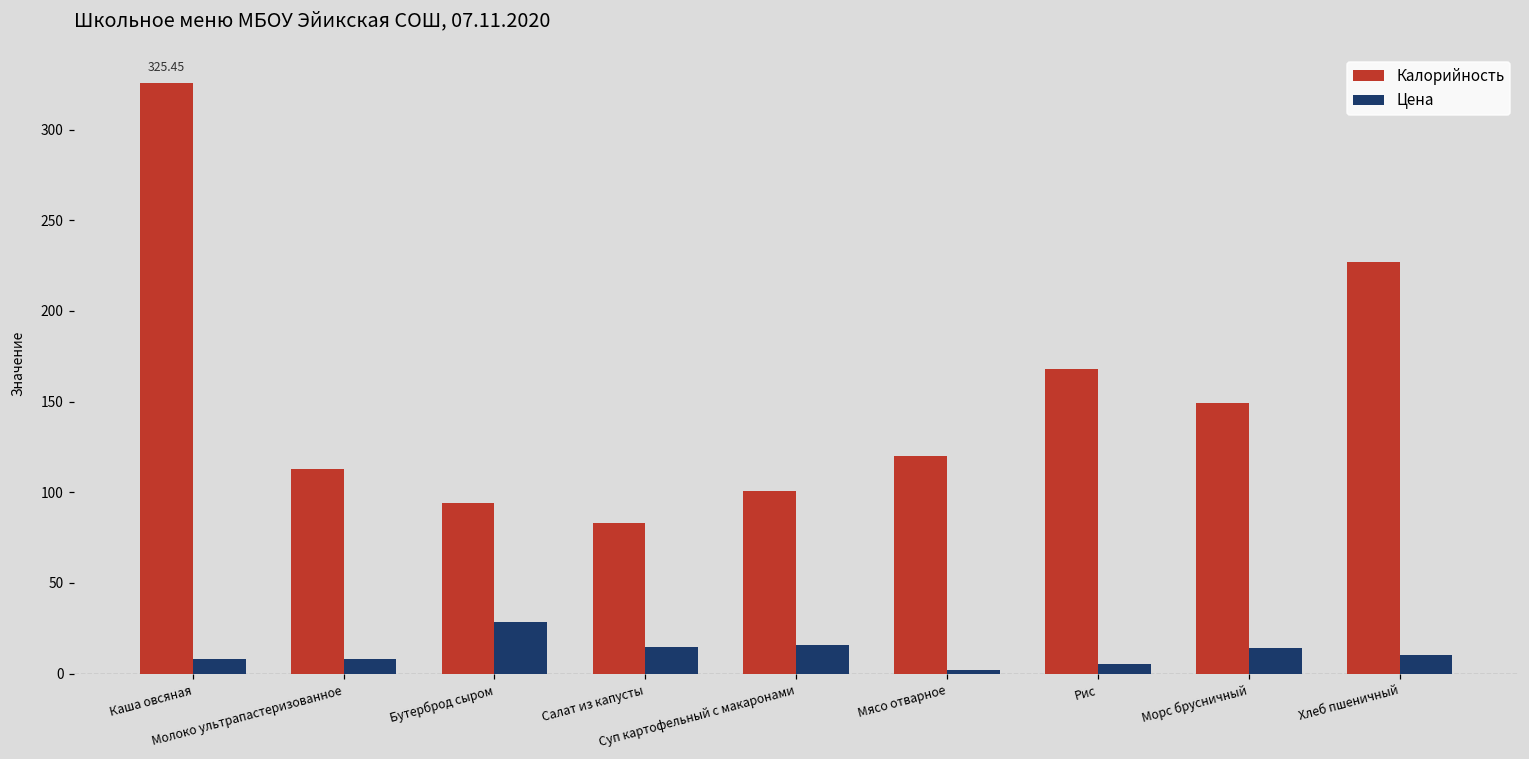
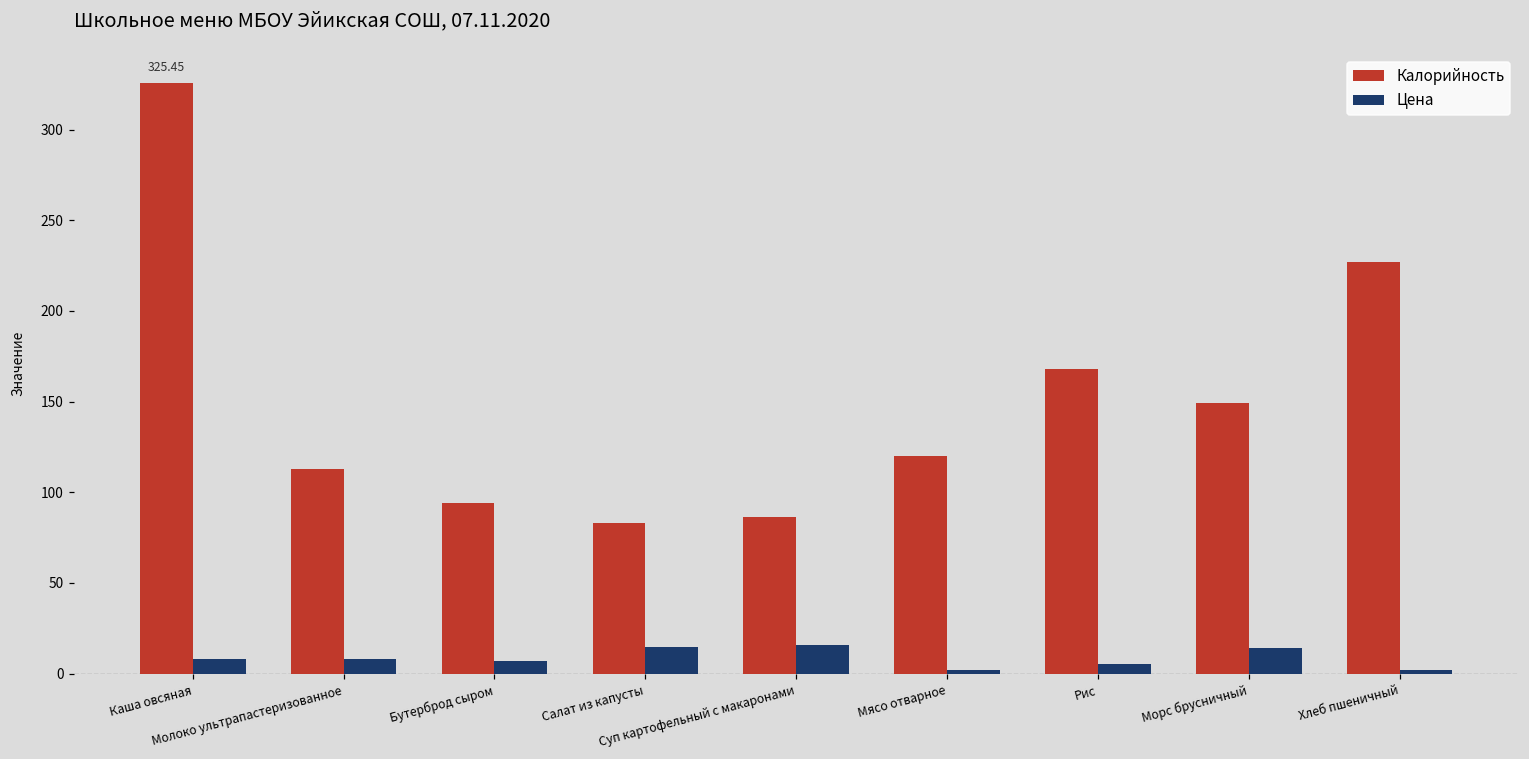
  {
    "Калорийность": {
      "Молоко ультрапастеризованное": 113,
      "Бутерброд сыром": 94,
      "Салат из капусты": 83,
-     "Суп картофельный с макаронами": 101,
+     "Суп картофельный с макаронами": 87,
      "Мясо отварное": 120,
      "Рис": 168,
      "Морс брусничный": 149,
      "Хлеб пшеничный": 227
    },
    "Цена": {
      "Каша овсяная": 8,
      "Молоко ультрапастеризованное": 8,
-     "Бутерброд сыром": 28,
+     "Бутерброд сыром": 7,
      "Салат из капусты": 15,
      "Суп картофельный с макаронами": 16,
      "Мясо отварное": 2,
      "Рис": 5,
      "Морс брусничный": 14,
-     "Хлеб пшеничный": 10
+     "Хлеб пшеничный": 2
    }
  }
